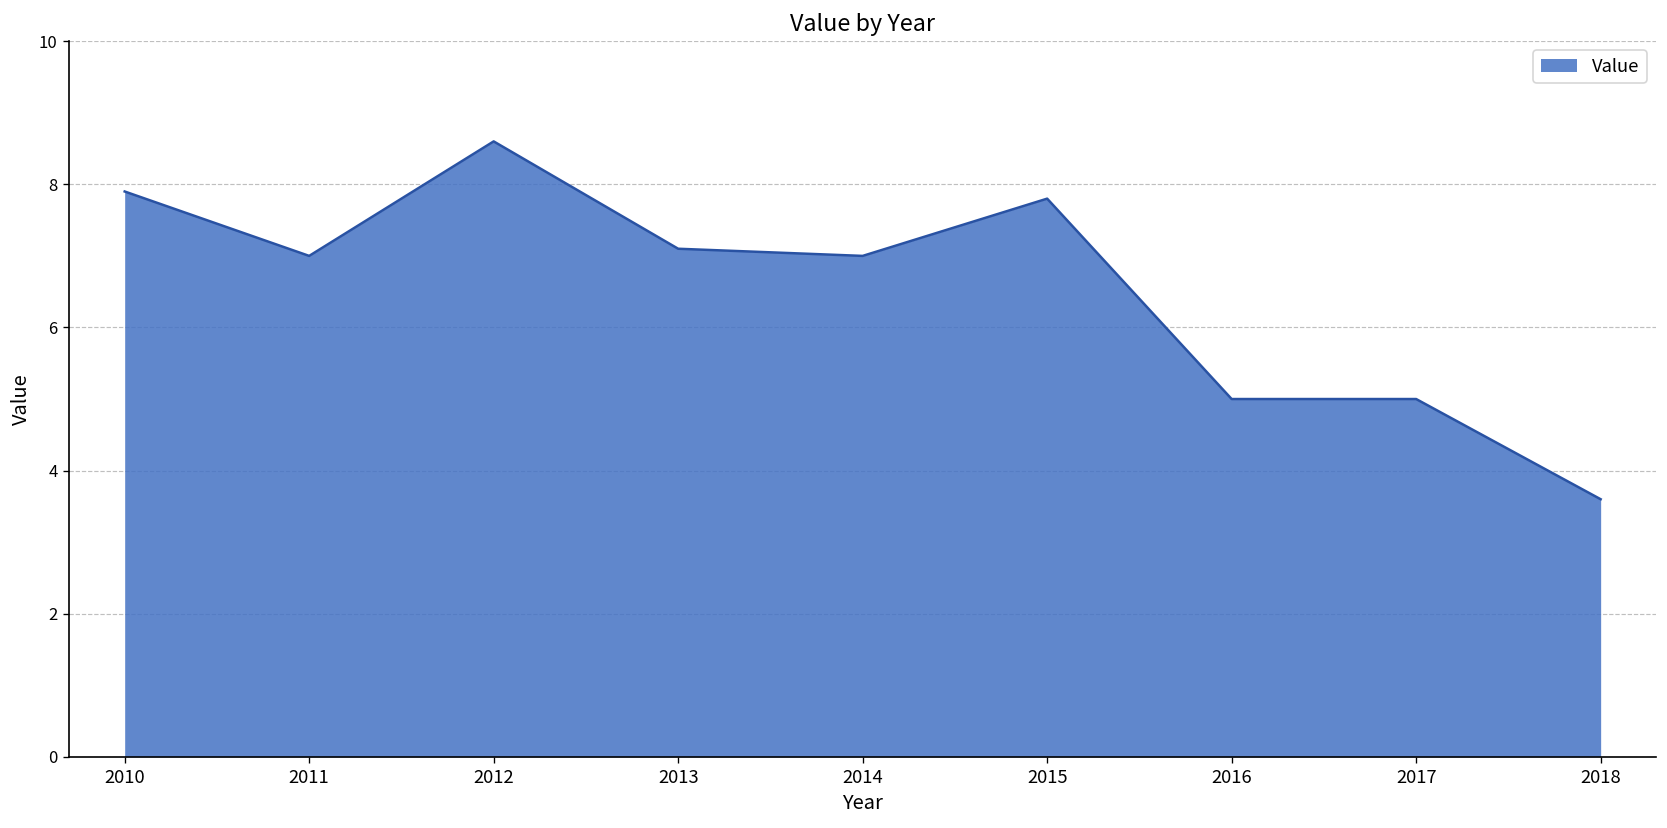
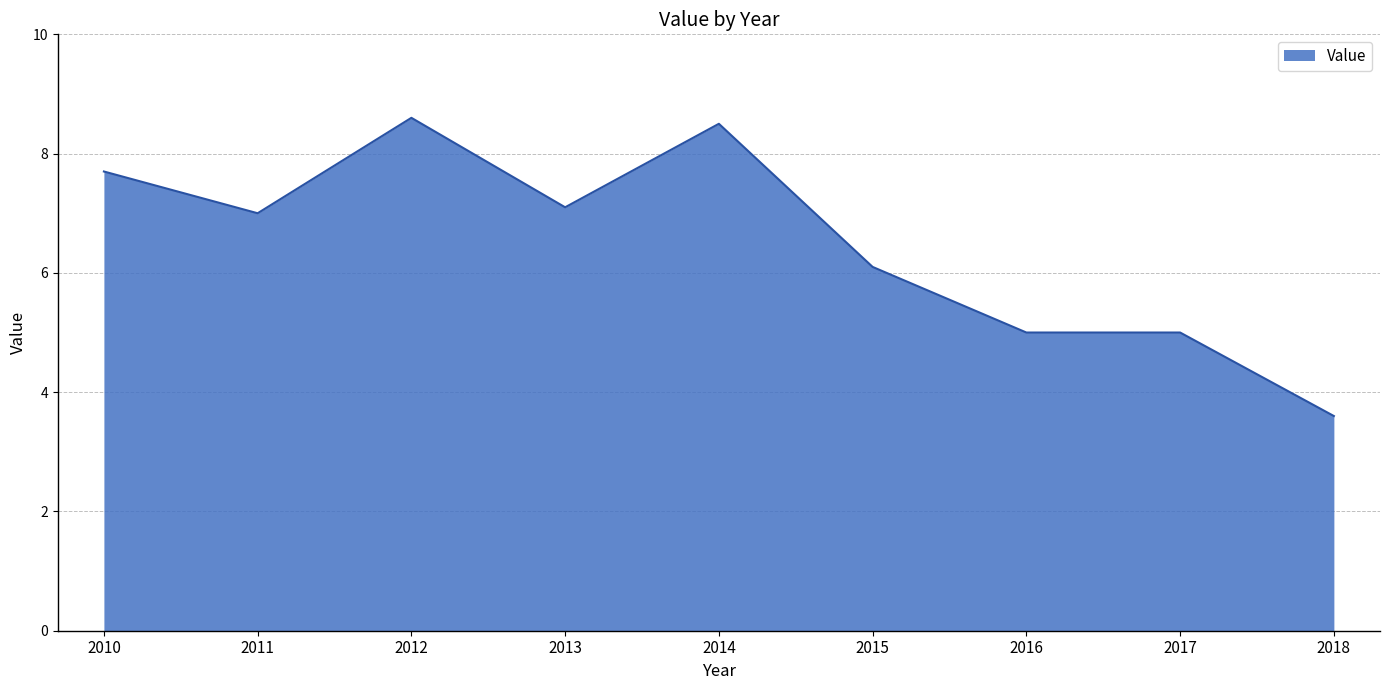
  {
-   "2010": 7.9,
+   "2010": 7.7,
    "2011": 7.0,
    "2012": 8.6,
    "2013": 7.1,
-   "2014": 7.0,
-   "2015": 7.8,
+   "2014": 8.5,
+   "2015": 6.1,
    "2016": 5.0,
    "2017": 5.0,
    "2018": 3.6
  }
